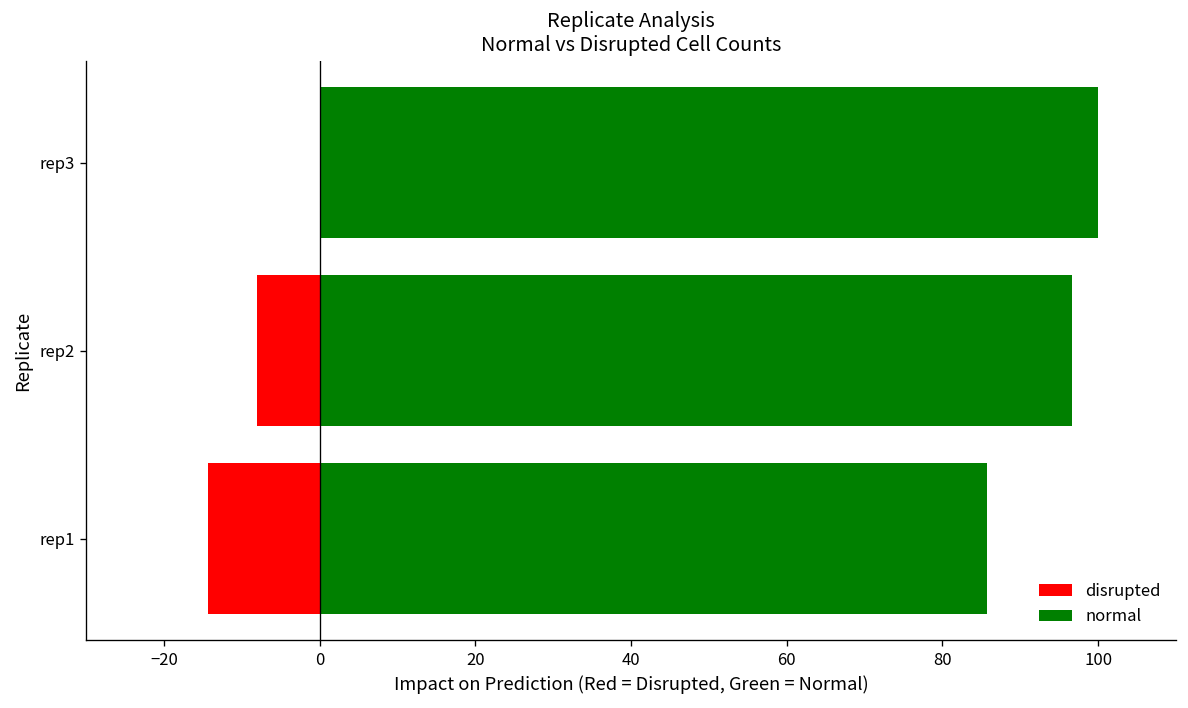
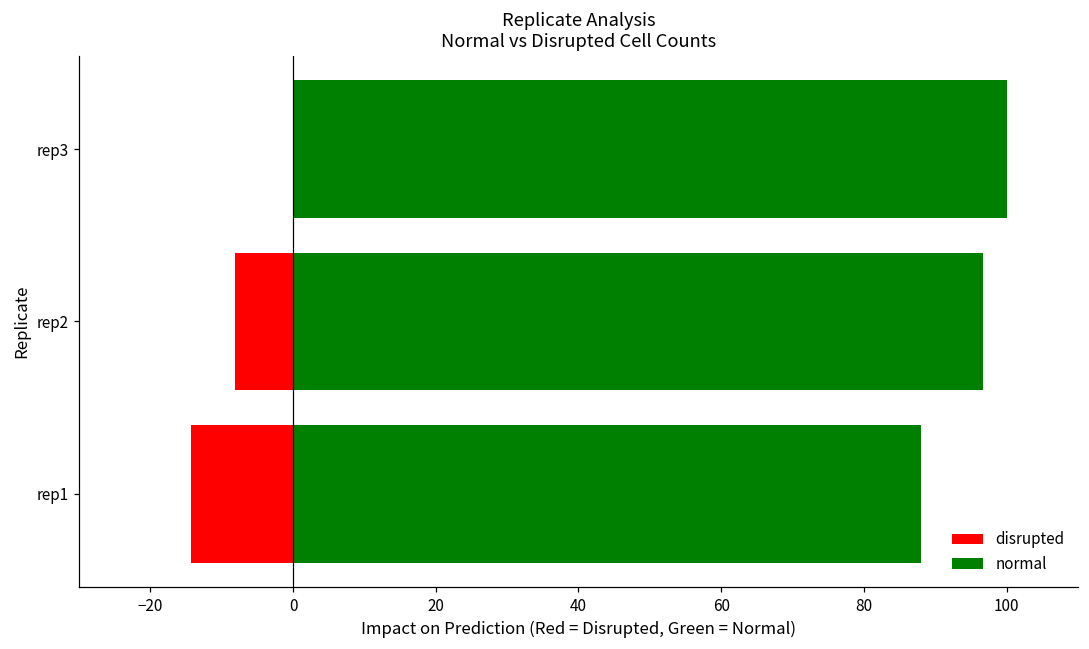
  {
    "disrupted": {
      "rep3": 0,
      "rep2": -8,
      "rep1": -14
    },
    "normal": {
      "rep3": 100,
      "rep2": 97,
-     "rep1": 86
+     "rep1": 88
    }
  }
